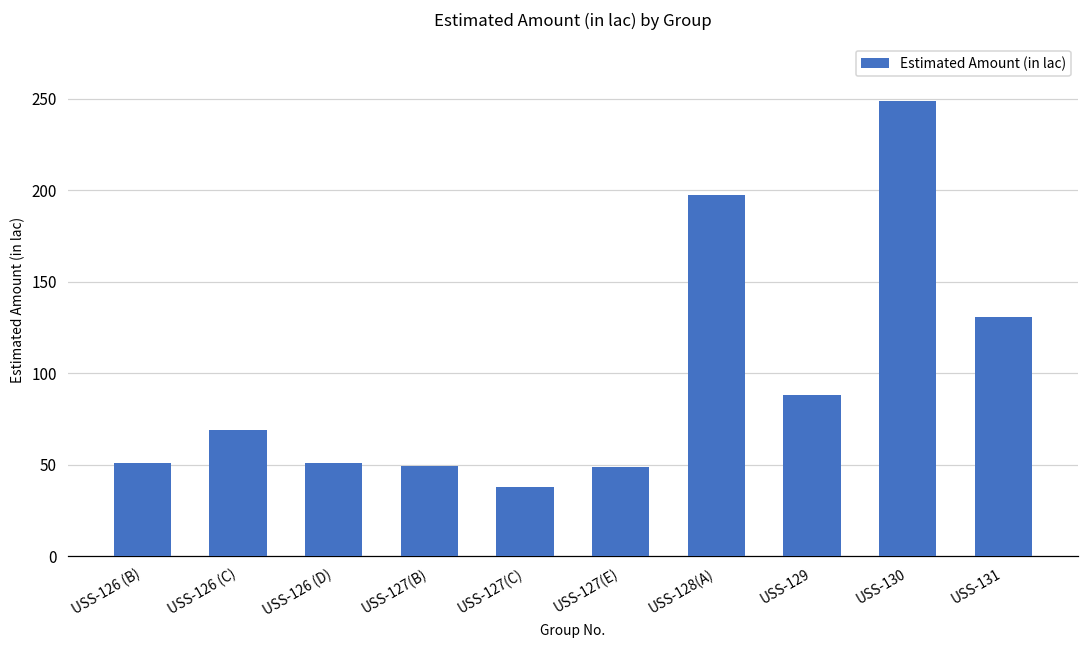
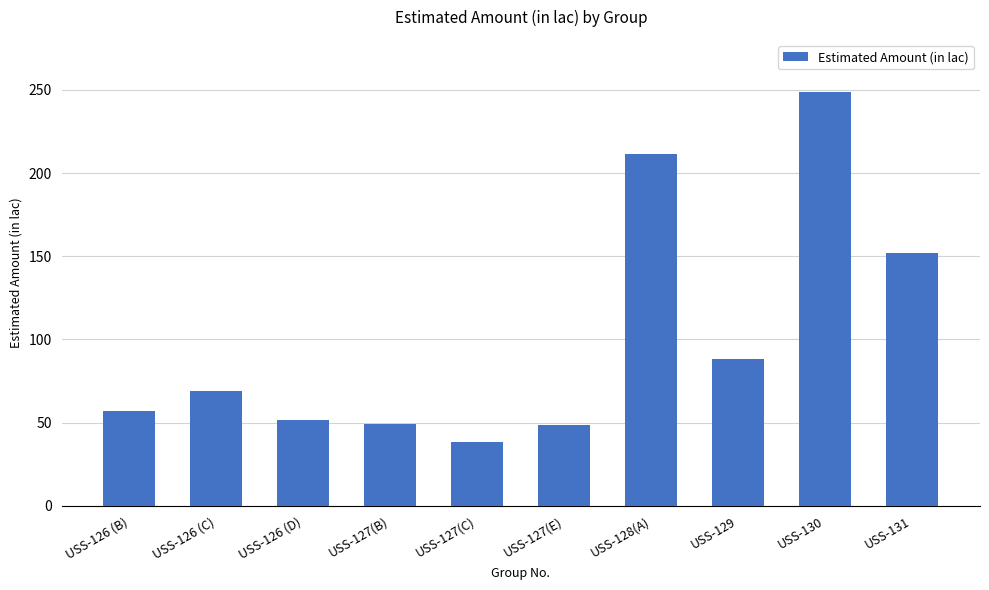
  {
-   "USS-126 (B)": 51,
+   "USS-126 (B)": 57,
    "USS-126 (C)": 69,
    "USS-126 (D)": 51,
    "USS-127(B)": 49,
    "USS-127(C)": 38,
    "USS-127(E)": 49,
-   "USS-128(A)": 197,
+   "USS-128(A)": 211,
    "USS-129": 88,
    "USS-130": 249,
-   "USS-131": 131
+   "USS-131": 152
  }
